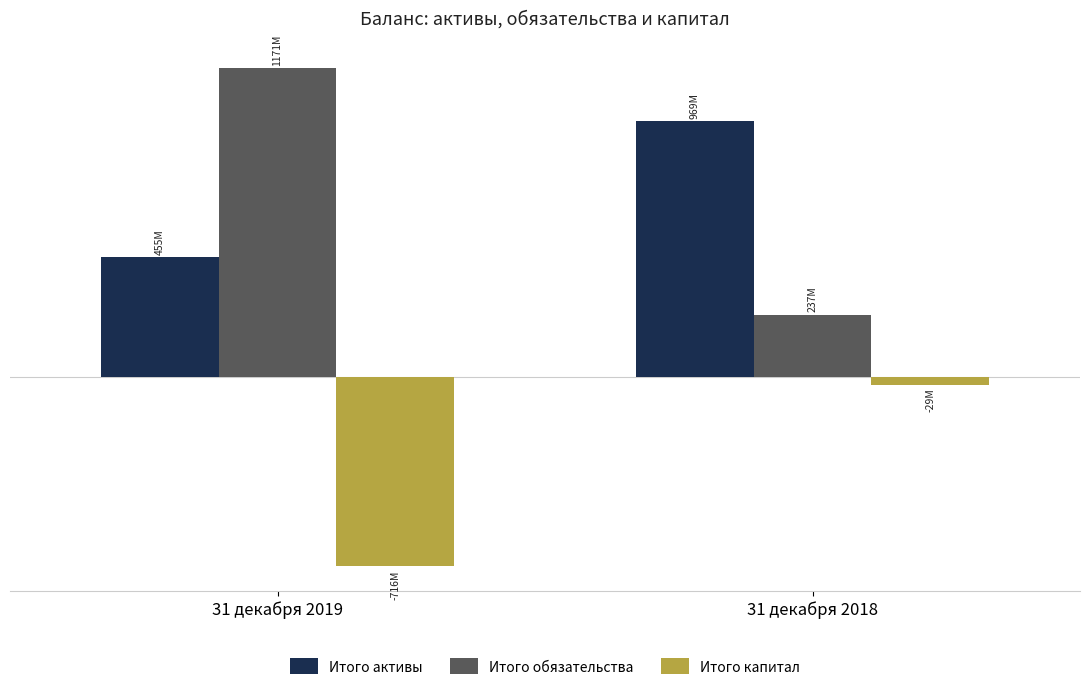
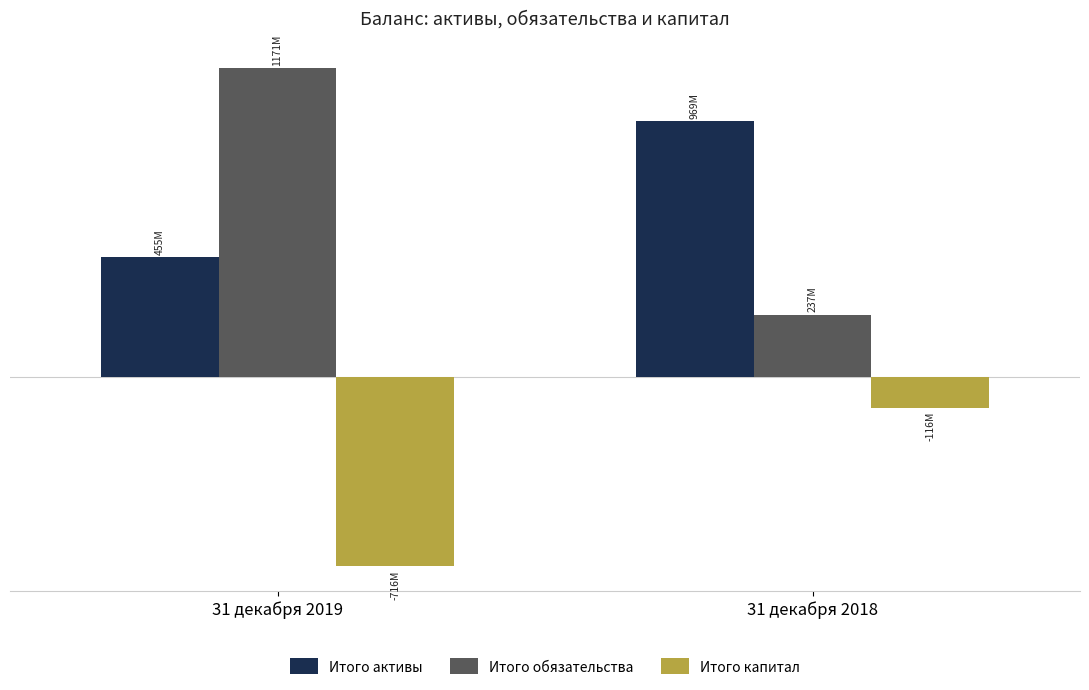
  {
    "Итого активы": {
      "31 декабря 2019": "455M",
      "31 декабря 2018": "969M"
    },
    "Итого обязательства": {
      "31 декабря 2019": "1171M",
      "31 декабря 2018": "237M"
    },
    "Итого капитал": {
      "31 декабря 2019": "-716M",
-     "31 декабря 2018": "-29M"
+     "31 декабря 2018": "-116M"
    }
  }
